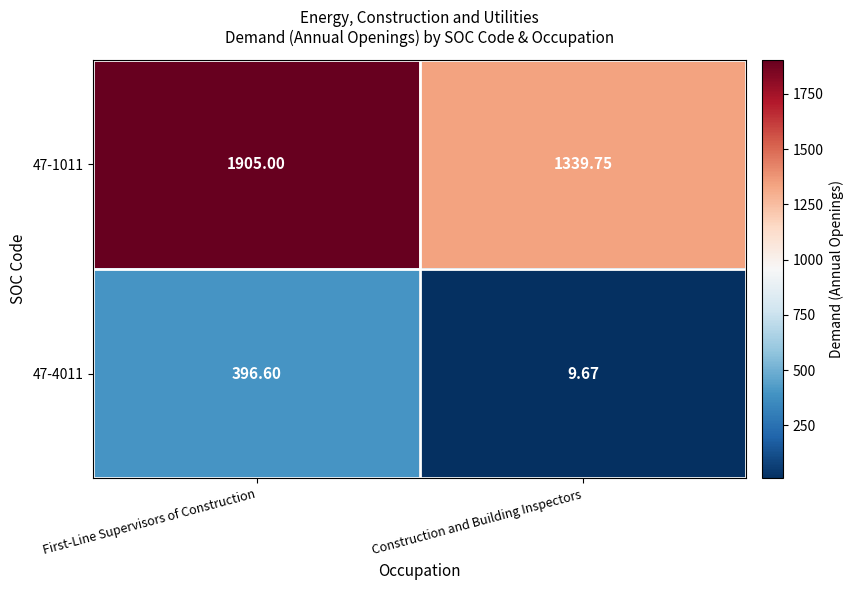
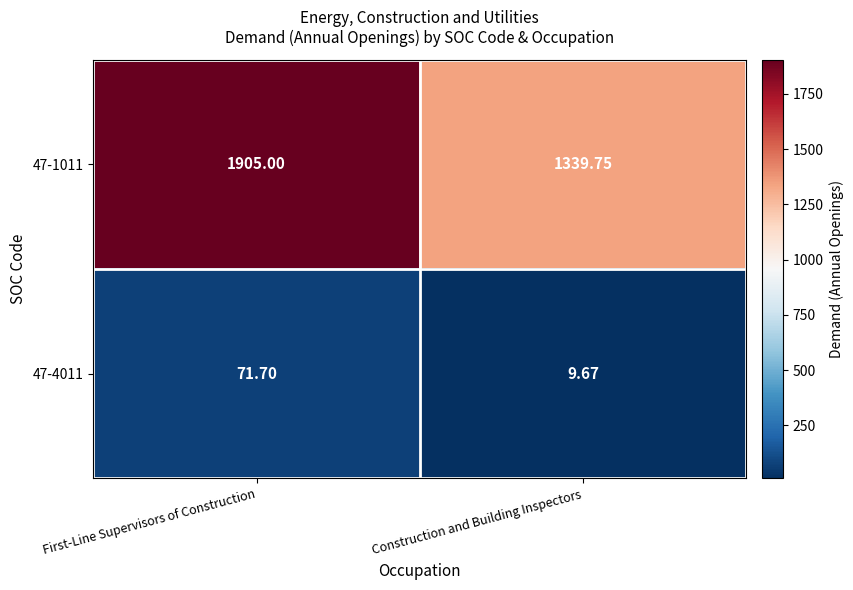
  {
    "47-1011": {
      "First-Line Supervisors of Construction": 1905.00,
      "Construction and Building Inspectors": 1339.75
    },
    "47-4011": {
-     "First-Line Supervisors of Construction": 396.60,
+     "First-Line Supervisors of Construction": 71.70,
      "Construction and Building Inspectors": 9.67
    }
  }
